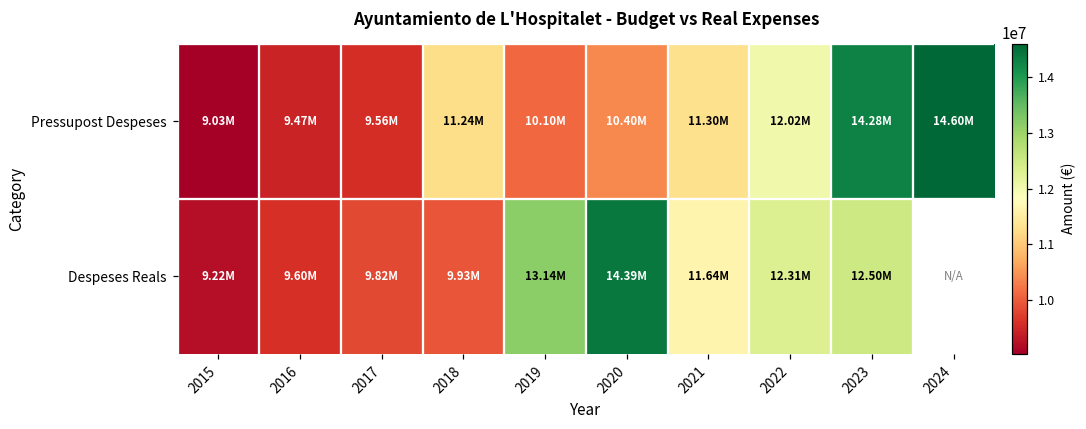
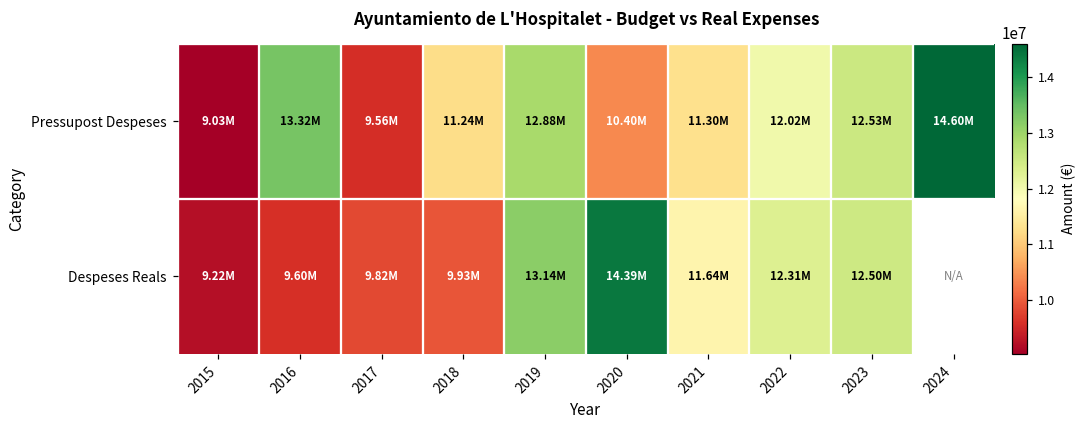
  {
    "Pressupost Despeses": {
      "2015": "9.03M",
-     "2016": "9.47M",
+     "2016": "13.32M",
      "2017": "9.56M",
      "2018": "11.24M",
-     "2019": "10.10M",
+     "2019": "12.88M",
      "2020": "10.40M",
      "2021": "11.30M",
      "2022": "12.02M",
-     "2023": "14.28M",
+     "2023": "12.53M",
      "2024": "14.60M"
    },
    "Despeses Reals": {
      "2015": "9.22M",
      "2016": "9.60M",
      "2017": "9.82M",
      "2018": "9.93M",
      "2019": "13.14M",
      "2020": "14.39M",
      "2021": "11.64M",
      "2022": "12.31M",
      "2023": "12.50M"
    }
  }
